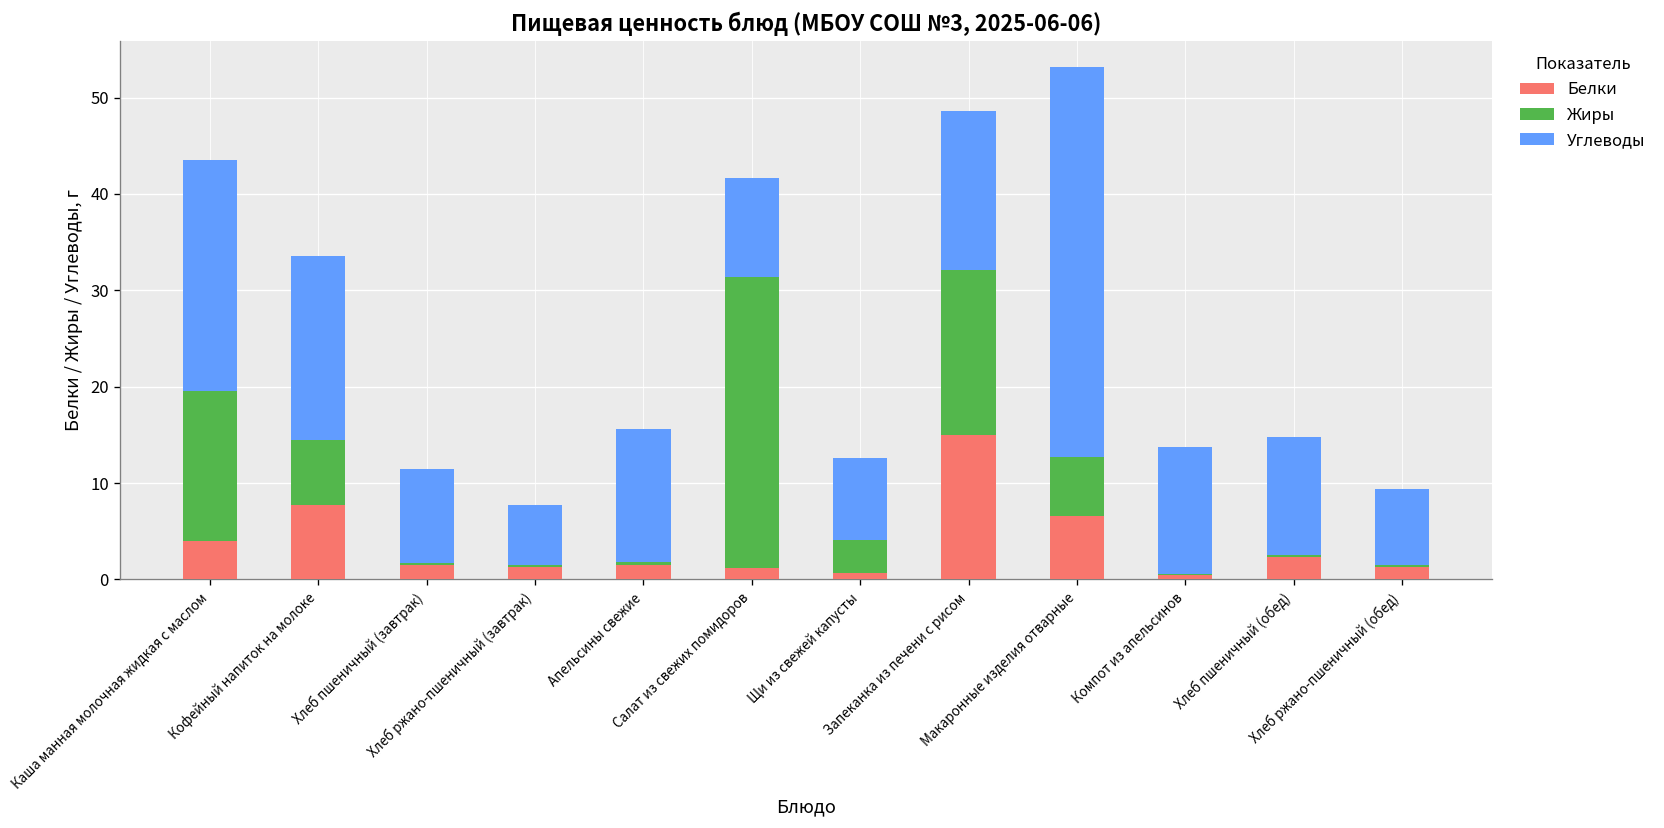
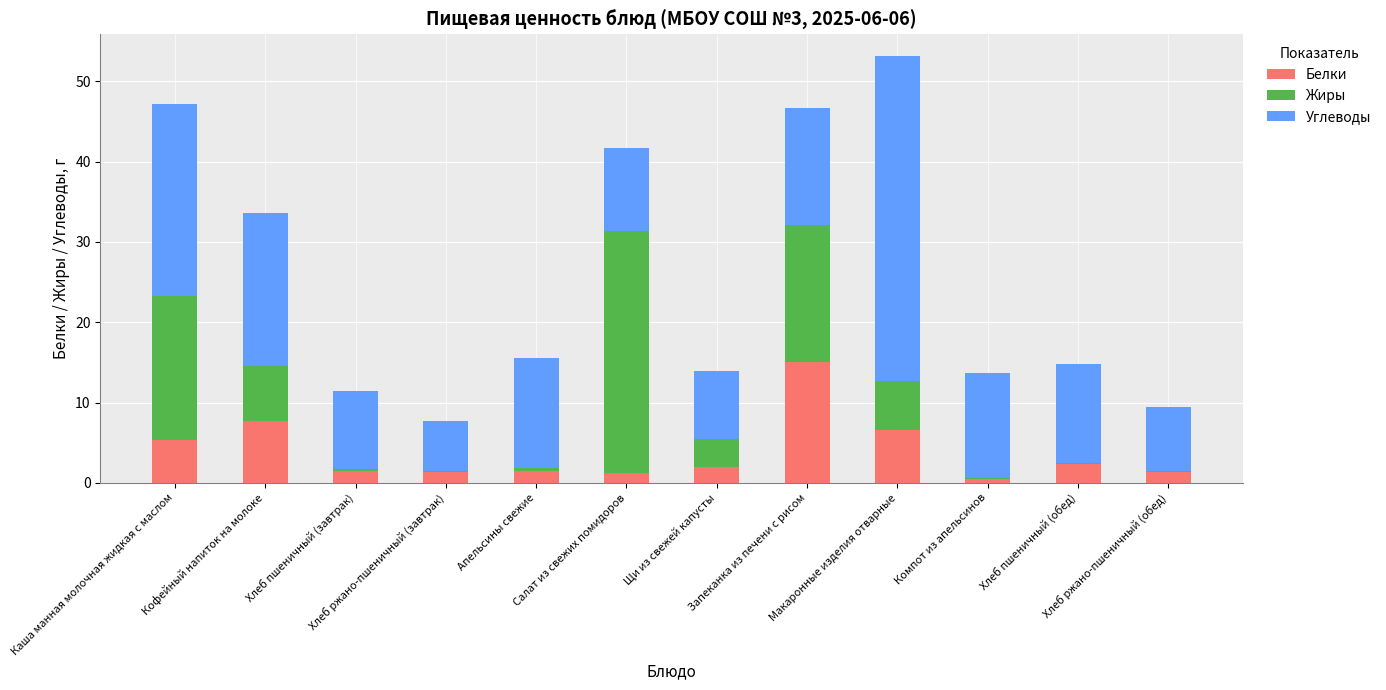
  {
    "Белки": {
-     "Каша манная молочная жидкая с маслом": 4,
+     "Каша манная молочная жидкая с маслом": 5,
      "Кофейный напиток на молоке": 8,
      "Хлеб пшеничный (завтрак)": 2,
      "Хлеб ржано-пшеничный (завтрак)": 1,
      "Апельсины свежие": 2,
      "Салат из свежих помидоров": 1,
-     "Щи из свежей капусты": 1,
+     "Щи из свежей капусты": 2,
      "Запеканка из печени с рисом": 15,
      "Макаронные изделия отварные": 7,
      "Компот из апельсинов": 1,
      "Хлеб пшеничный (обед)": 2,
      "Хлеб ржано-пшеничный (обед)": 1
    },
    "Жиры": {
-     "Каша манная молочная жидкая с маслом": 16,
+     "Каша манная молочная жидкая с маслом": 18,
      "Кофейный напиток на молоке": 7,
      "Салат из свежих помидоров": 30,
      "Щи из свежей капусты": 3,
      "Запеканка из печени с рисом": 17,
      "Макаронные изделия отварные": 6
    },
    "Углеводы": {
      "Каша манная молочная жидкая с маслом": 24,
      "Кофейный напиток на молоке": 19,
      "Хлеб пшеничный (завтрак)": 10,
      "Хлеб ржано-пшеничный (завтрак)": 6,
      "Апельсины свежие": 14,
      "Салат из свежих помидоров": 10,
      "Щи из свежей капусты": 9,
-     "Запеканка из печени с рисом": 17,
+     "Запеканка из печени с рисом": 15,
      "Макаронные изделия отварные": 41,
      "Компот из апельсинов": 13,
      "Хлеб пшеничный (обед)": 12,
      "Хлеб ржано-пшеничный (обед)": 8
    }
  }
